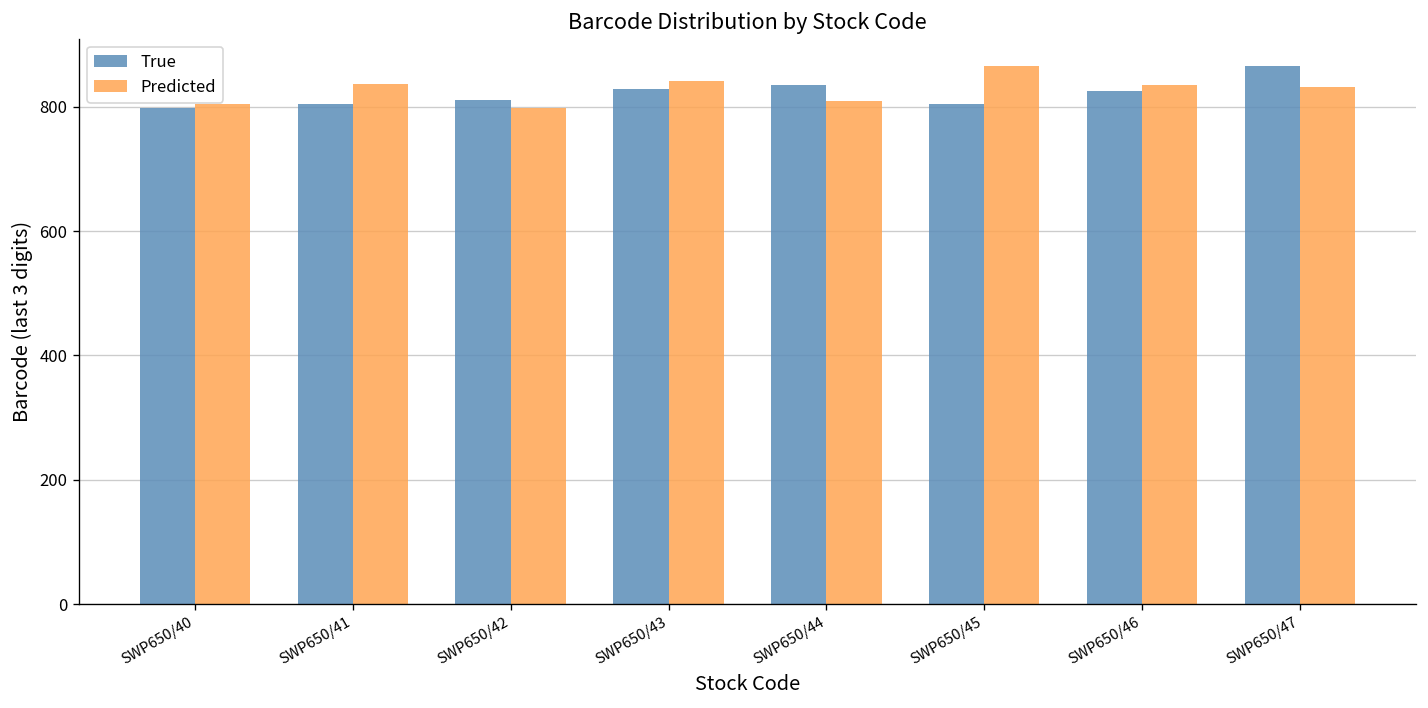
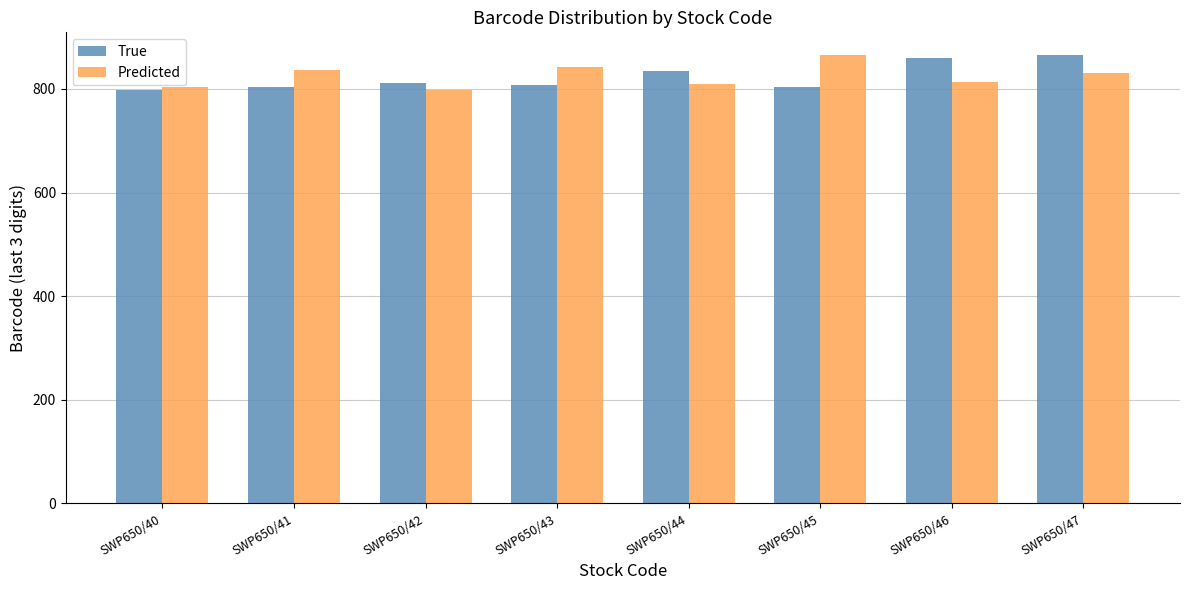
  {
    "True": {
      "SWP650/40": 800,
      "SWP650/41": 800,
      "SWP650/42": 810,
-     "SWP650/43": 830,
+     "SWP650/43": 810,
      "SWP650/44": 840,
      "SWP650/45": 800,
-     "SWP650/46": 830,
+     "SWP650/46": 860,
      "SWP650/47": 870
    },
    "Predicted": {
      "SWP650/40": 800,
      "SWP650/41": 840,
      "SWP650/42": 800,
      "SWP650/43": 840,
      "SWP650/44": 810,
      "SWP650/45": 870,
-     "SWP650/46": 840,
+     "SWP650/46": 810,
      "SWP650/47": 830
    }
  }
